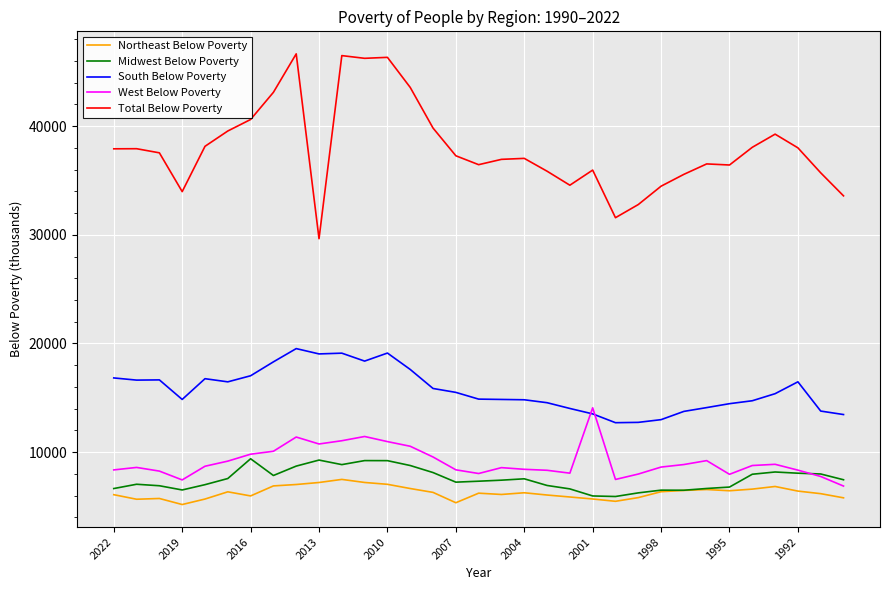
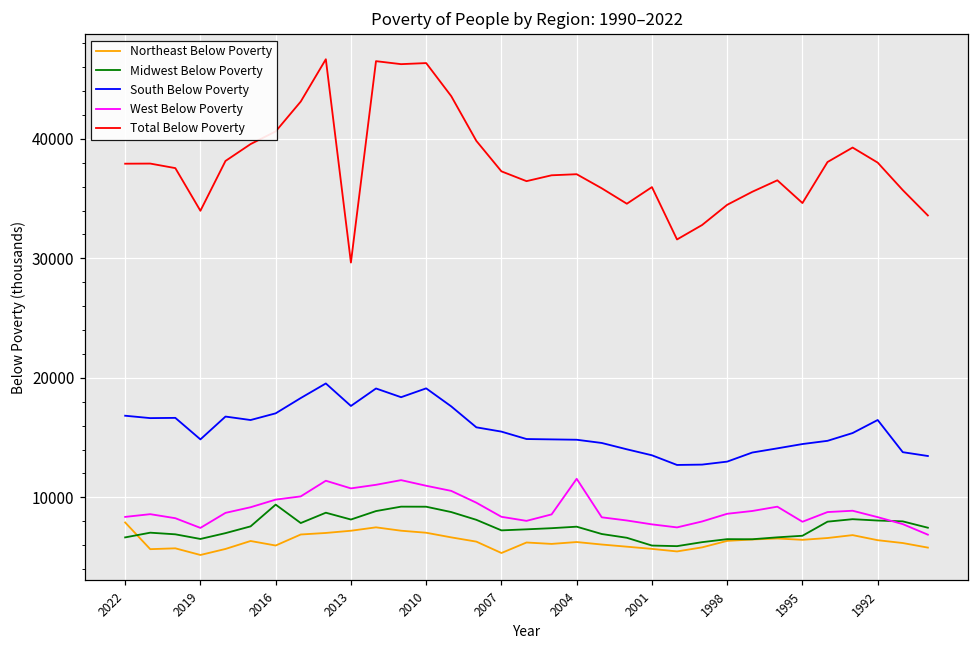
  {
    "Northeast Below Poverty": {
-     "2022": 6100,
+     "2022": 7900,
      "2019": 5200,
      "2016": 6000,
      "2013": 7200,
      "2010": 7000,
      "2007": 5300,
      "2004": 6300,
      "2001": 5700,
      "1995": 6400,
      "1992": 6400
    },
    "Midwest Below Poverty": {
      "2022": 6600,
      "2019": 6500,
      "2016": 9400,
-     "2013": 9300,
+     "2013": 8100,
      "2010": 9200,
      "2007": 7200,
      "2004": 7500,
      "2001": 6000,
      "1995": 6800,
      "1992": 8100
    },
    "South Below Poverty": {
      "2022": 16800,
      "2019": 14900,
      "2016": 17000,
-     "2013": 19000,
+     "2013": 17600,
      "2010": 19100,
      "2007": 15500,
      "2004": 14800,
      "2001": 13500,
      "1998": 13000,
      "1995": 14500,
      "1992": 16500
    },
    "West Below Poverty": {
      "2022": 8400,
      "2019": 7400,
      "2016": 9800,
      "2013": 10800,
      "2010": 11000,
      "2007": 8400,
-     "2004": 8400,
-     "2001": 14100,
+     "2004": 11600,
+     "2001": 7700,
      "1998": 8600,
      "1995": 8000,
      "1992": 8300
    },
    "Total Below Poverty": {
      "2022": 37900,
      "2019": 34000,
      "2016": 40600,
      "2013": 29600,
      "2010": 46300,
      "2007": 37300,
      "2004": 37000,
      "2001": 36000,
      "1998": 34500,
-     "1995": 36400,
+     "1995": 34600,
      "1992": 38000
    }
  }
